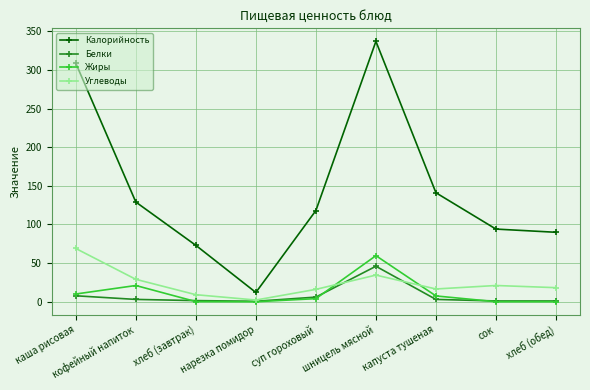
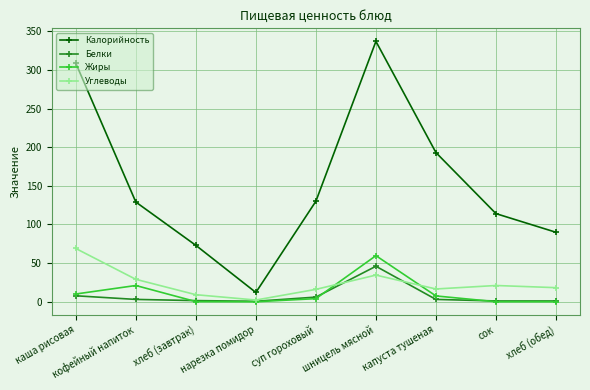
  {
    "Калорийность": {
      "кофейный напиток": 130,
      "хлеб (завтрак)": 70,
      "нарезка помидор": 10,
-     "суп гороховый": 120,
+     "суп гороховый": 130,
      "шницель мясной": 340,
-     "капуста тушеная": 140,
-     "сок": 90,
+     "капуста тушеная": 190,
+     "сок": 110,
      "хлеб (обед)": 90
    },
    "Белки": {
      "кофейный напиток": 0,
      "шницель мясной": 50,
      "капуста тушеная": 0
    },
    "Жиры": {
      "кофейный напиток": 20,
      "шницель мясной": 60,
      "капуста тушеная": 10
    },
    "Углеводы": {
      "каша рисовая": 70,
      "кофейный напиток": 30,
      "хлеб (завтрак)": 10,
      "суп гороховый": 20,
      "шницель мясной": 30,
      "капуста тушеная": 20,
      "сок": 20,
      "хлеб (обед)": 20
    }
  }
